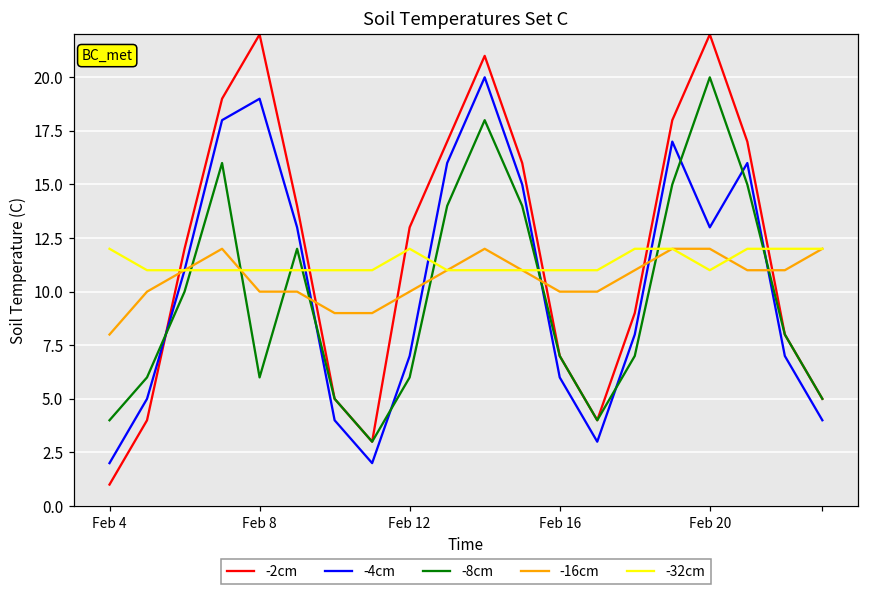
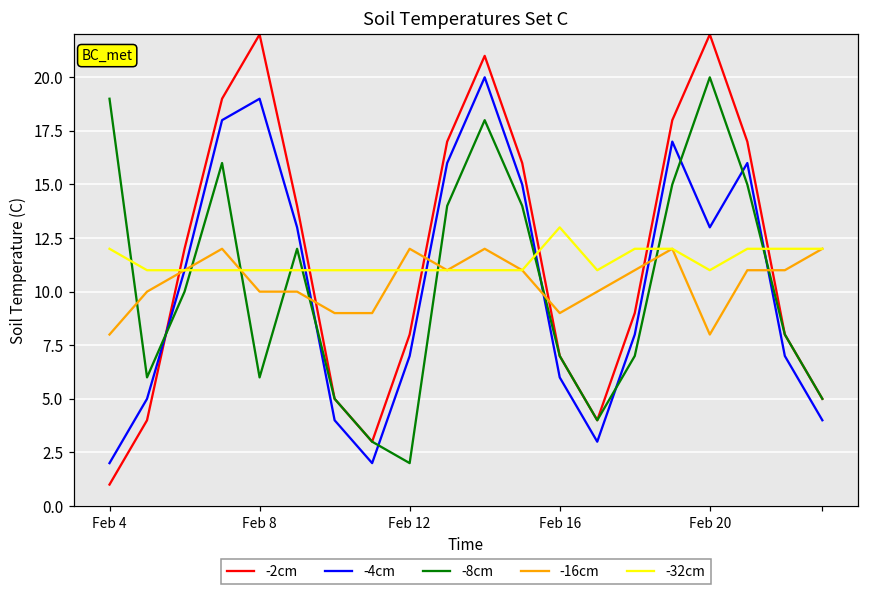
  {
    "-2cm": {
      "Feb 4": 1,
      "Feb 8": 22,
-     "Feb 12": 13,
+     "Feb 12": 8,
      "Feb 20": 22
    },
    "-4cm": {
      "Feb 4": 2,
      "Feb 8": 19,
      "Feb 12": 7,
      "Feb 16": 6,
      "Feb 20": 13
    },
    "-8cm": {
-     "Feb 4": 4,
+     "Feb 4": 19,
      "Feb 8": 6,
-     "Feb 12": 6,
+     "Feb 12": 2,
      "Feb 20": 20
    },
    "-16cm": {
      "Feb 4": 8,
      "Feb 8": 10,
-     "Feb 12": 10,
-     "Feb 16": 10,
-     "Feb 20": 12
+     "Feb 12": 12,
+     "Feb 16": 9,
+     "Feb 20": 8
    },
    "-32cm": {
      "Feb 4": 12,
      "Feb 8": 11,
-     "Feb 12": 12,
-     "Feb 16": 11,
+     "Feb 12": 11,
+     "Feb 16": 13,
      "Feb 20": 11
    }
  }
